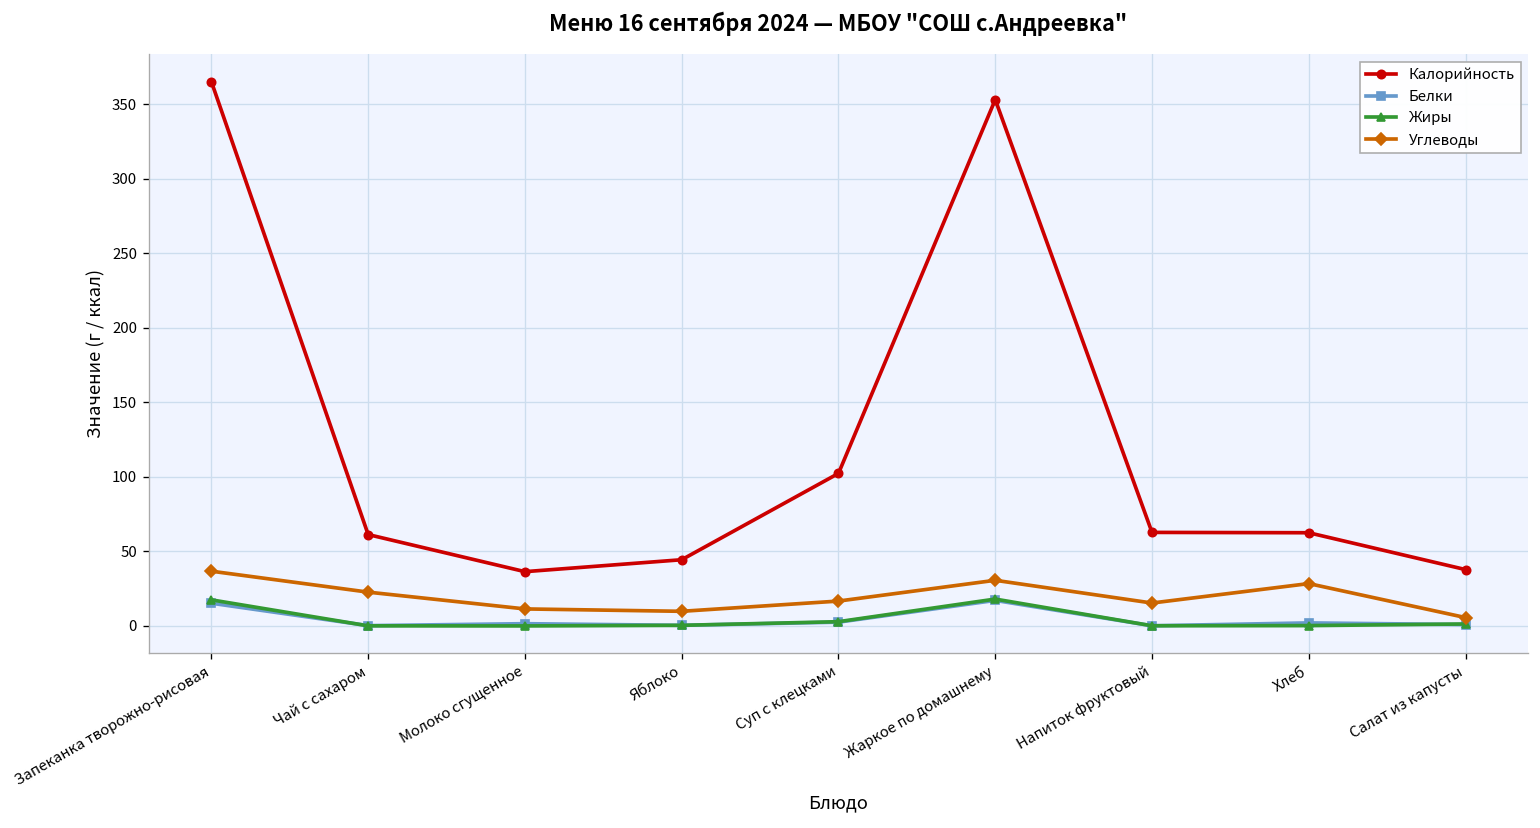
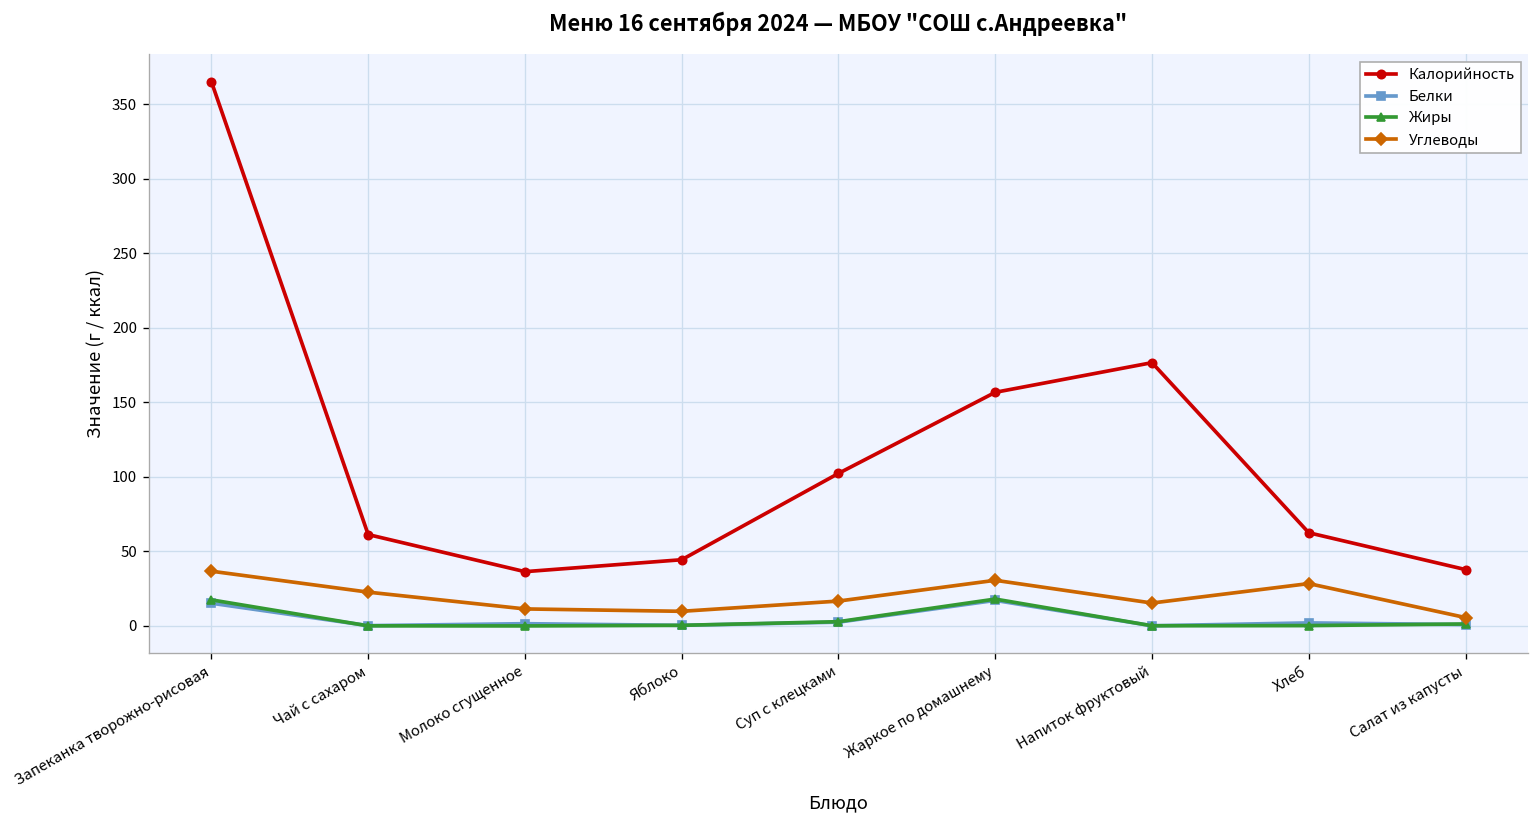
  {
    "Калорийность": {
      "Запеканка творожно-рисовая": 365,
      "Чай с сахаром": 61,
      "Молоко сгущенное": 36,
      "Яблоко": 44,
      "Суп с клецками": 102,
-     "Жаркое по домашнему": 353,
-     "Напиток фруктовый": 63,
+     "Жаркое по домашнему": 157,
+     "Напиток фруктовый": 177,
      "Хлеб": 63,
      "Салат из капусты": 38
    },
    "Белки": {
      "Запеканка творожно-рисовая": 15
    },
    "Жиры": {
      "Запеканка творожно-рисовая": 17
    },
    "Углеводы": {
      "Запеканка творожно-рисовая": 37,
      "Чай с сахаром": 23,
      "Молоко сгущенное": 11,
      "Яблоко": 10,
      "Суп с клецками": 17,
      "Жаркое по домашнему": 31,
      "Напиток фруктовый": 15,
      "Хлеб": 28,
      "Салат из капусты": 6
    }
  }
